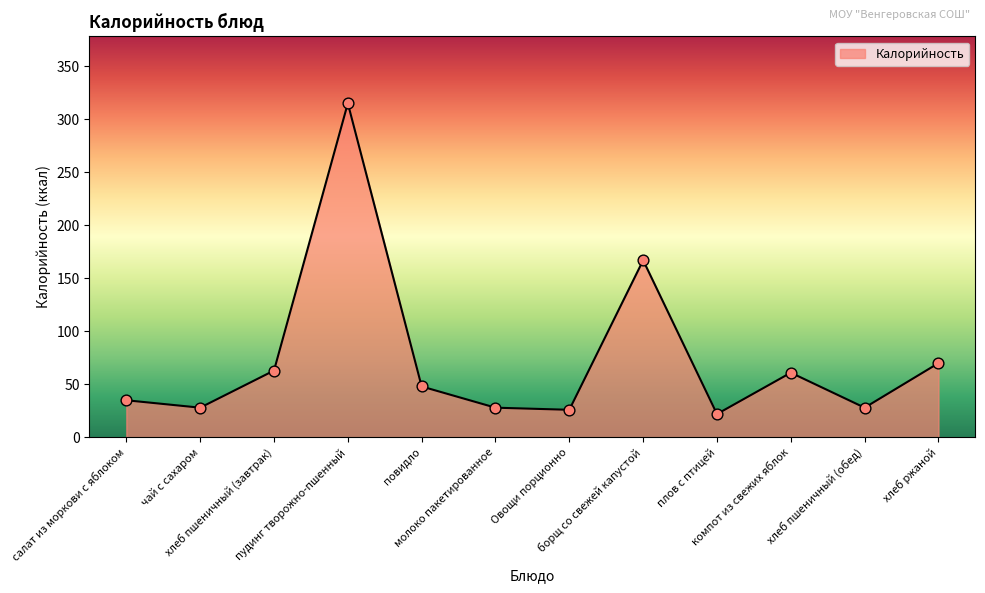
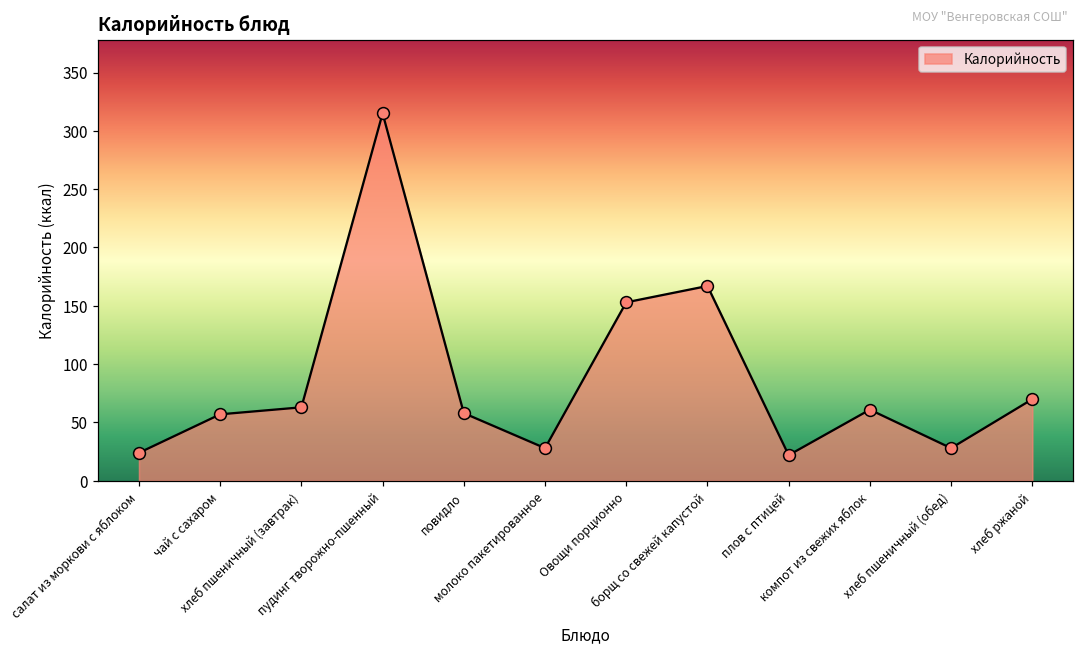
  {
-   "салат из моркови с яблоком": 35,
-   "чай с сахаром": 28,
+   "салат из моркови с яблоком": 24,
+   "чай с сахаром": 57,
    "хлеб пшеничный (завтрак)": 63,
    "пудинг творожно-пшенный": 315,
-   "повидло": 48,
+   "повидло": 58,
    "молоко пакетированное": 28,
-   "Овощи порционно": 26,
+   "Овощи порционно": 153,
    "борщ со свежей капустой": 167,
    "плов с птицей": 22,
    "компот из свежих яблок": 61,
    "хлеб пшеничный (обед)": 28,
    "хлеб ржаной": 70
  }
